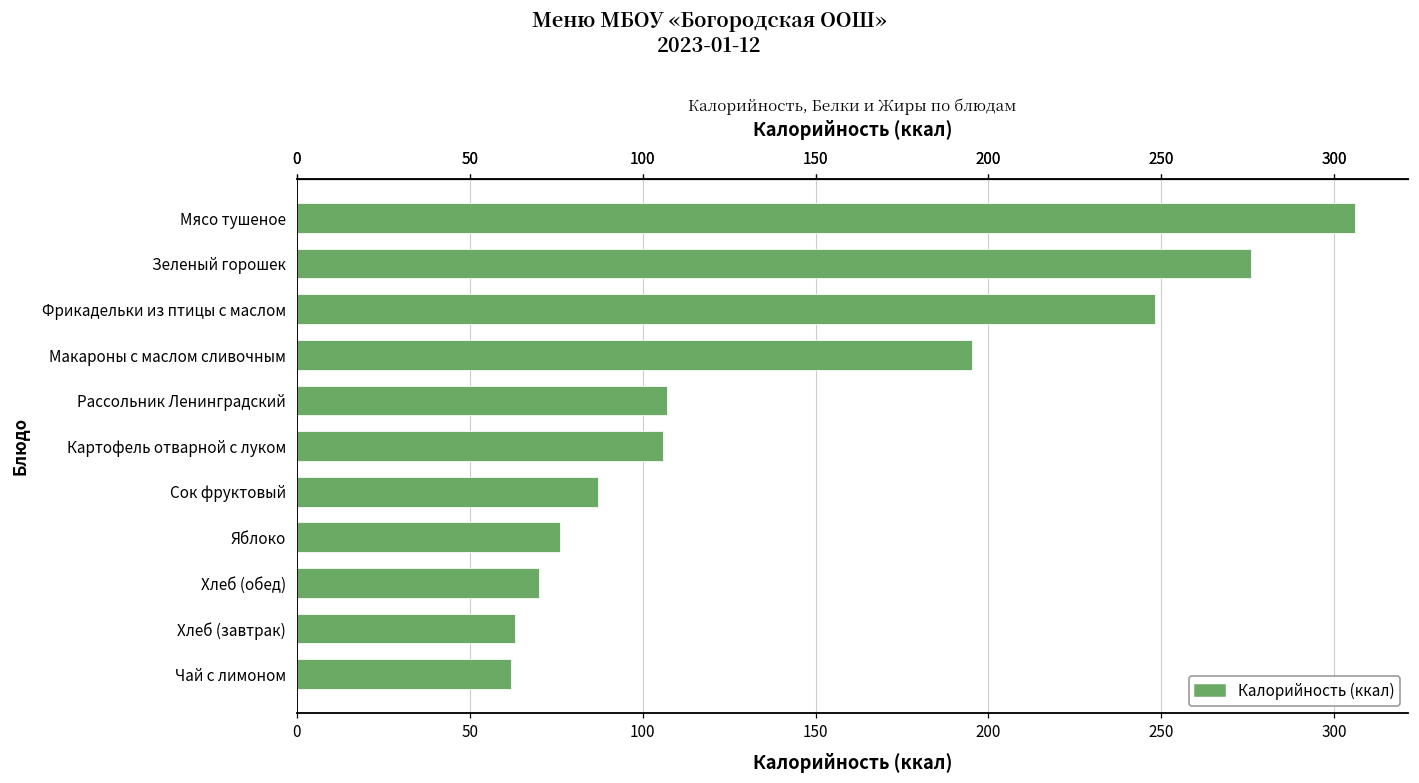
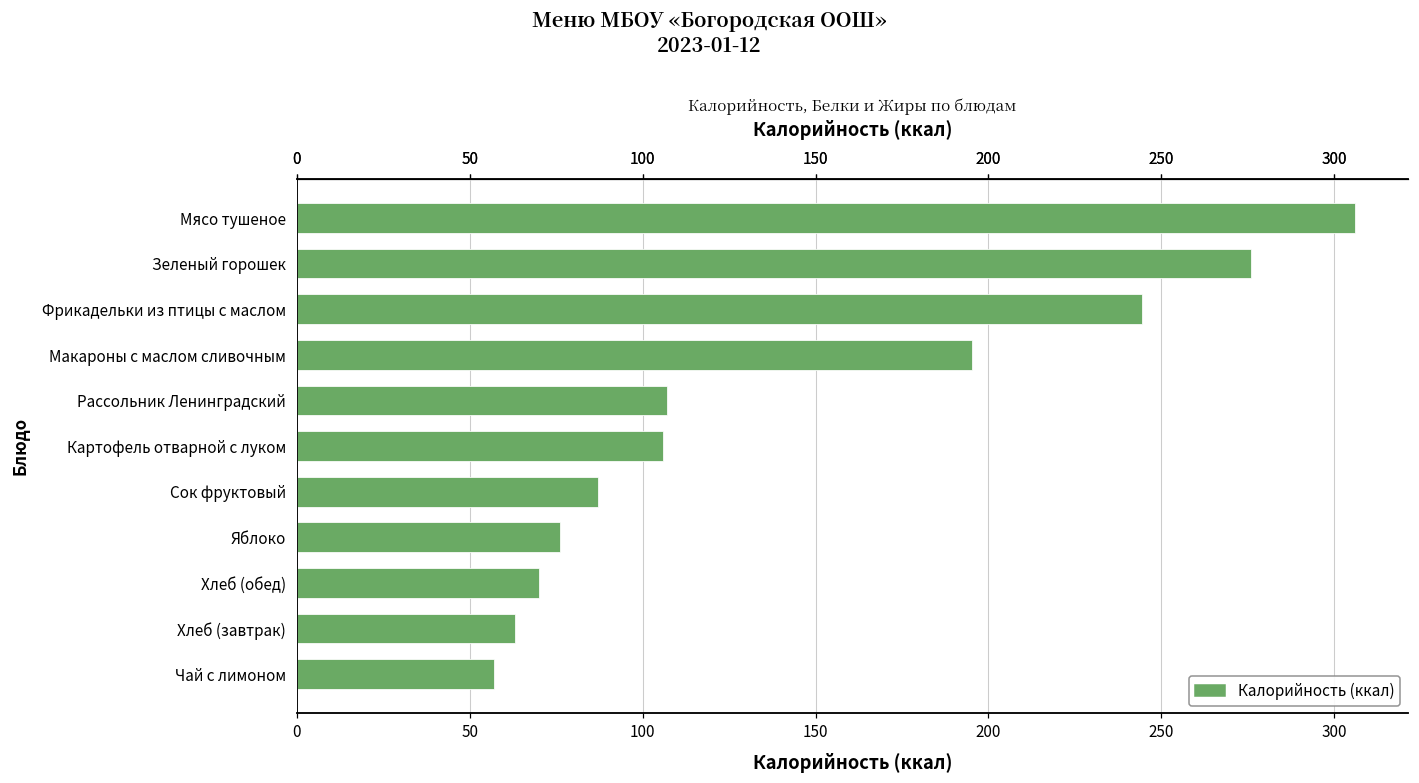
  {
    "Мясо тушеное": 306,
    "Зеленый горошек": 276,
-   "Фрикадельки из птицы с маслом": 248,
+   "Фрикадельки из птицы с маслом": 244,
    "Макароны с маслом сливочным": 195,
    "Рассольник Ленинградский": 107,
    "Картофель отварной с луком": 106,
    "Сок фруктовый": 87,
    "Яблоко": 76,
    "Хлеб (обед)": 70,
    "Хлеб (завтрак)": 63,
-   "Чай с лимоном": 62
+   "Чай с лимоном": 57
  }
